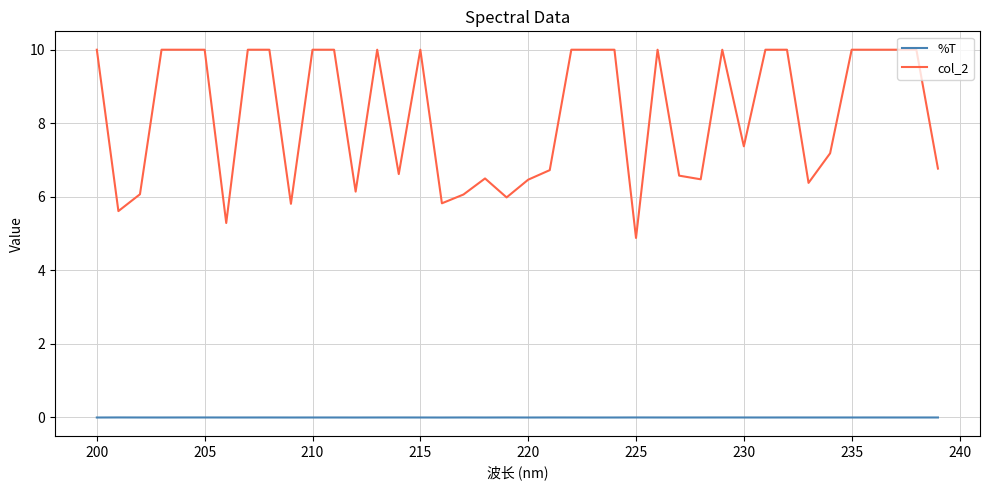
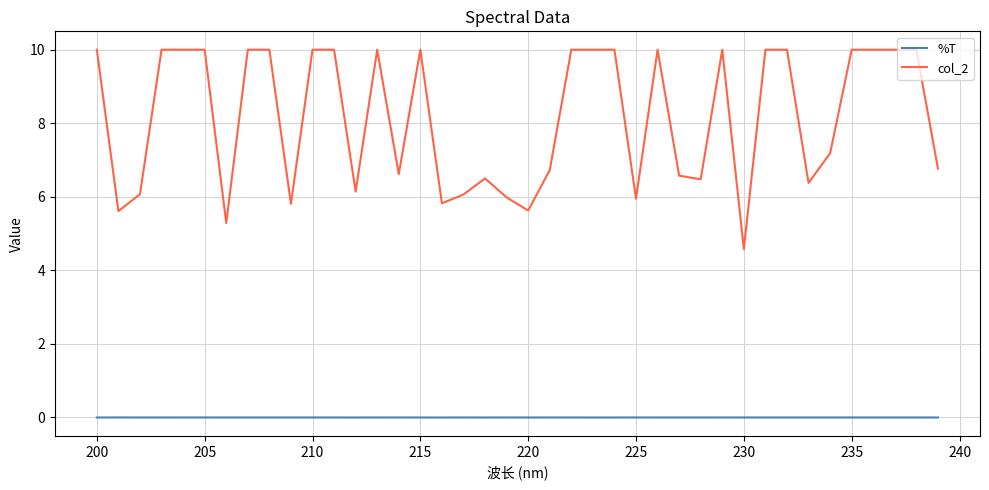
  {
    "%T": {
      "200": 0.0,
      "205": 0.0,
      "210": 0.0,
      "215": 0.0,
      "220": 0.0,
      "225": 0.0,
      "230": 0.0,
      "235": 0.0
    },
    "col_2": {
      "200": 10.0,
      "205": 10.0,
      "210": 10.0,
      "215": 10.0,
-     "220": 6.5,
-     "225": 4.9,
-     "230": 7.4,
+     "220": 5.6,
+     "225": 5.9,
+     "230": 4.6,
      "235": 10.0
    }
  }
